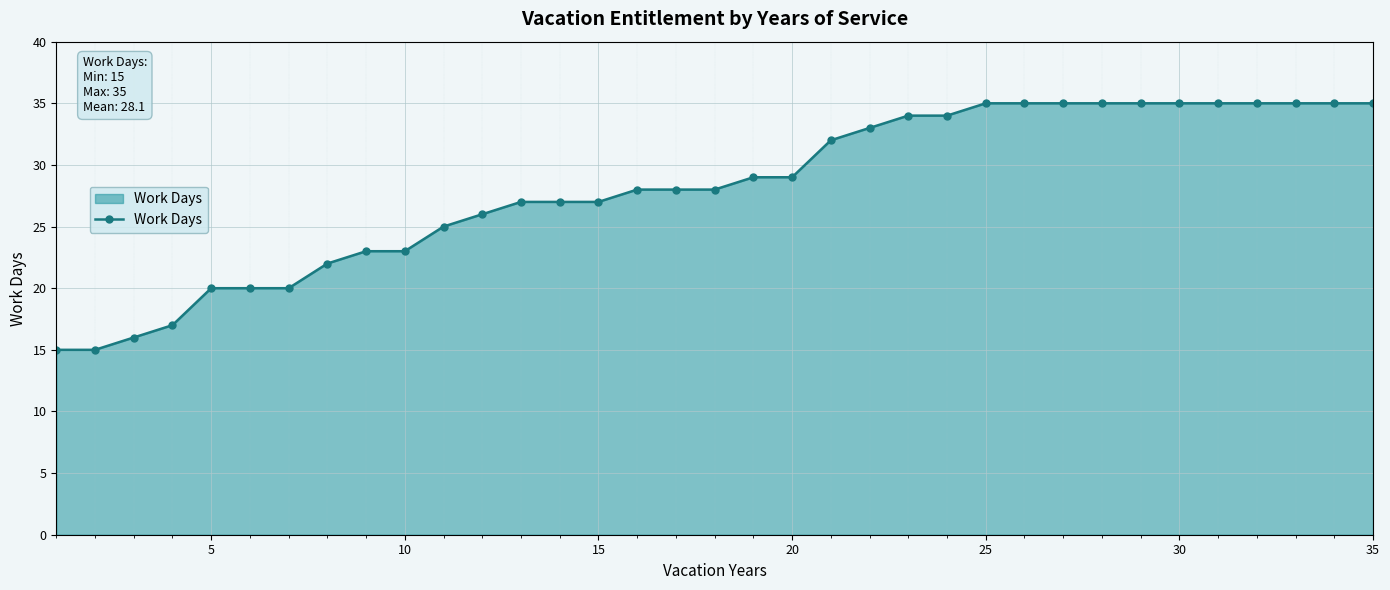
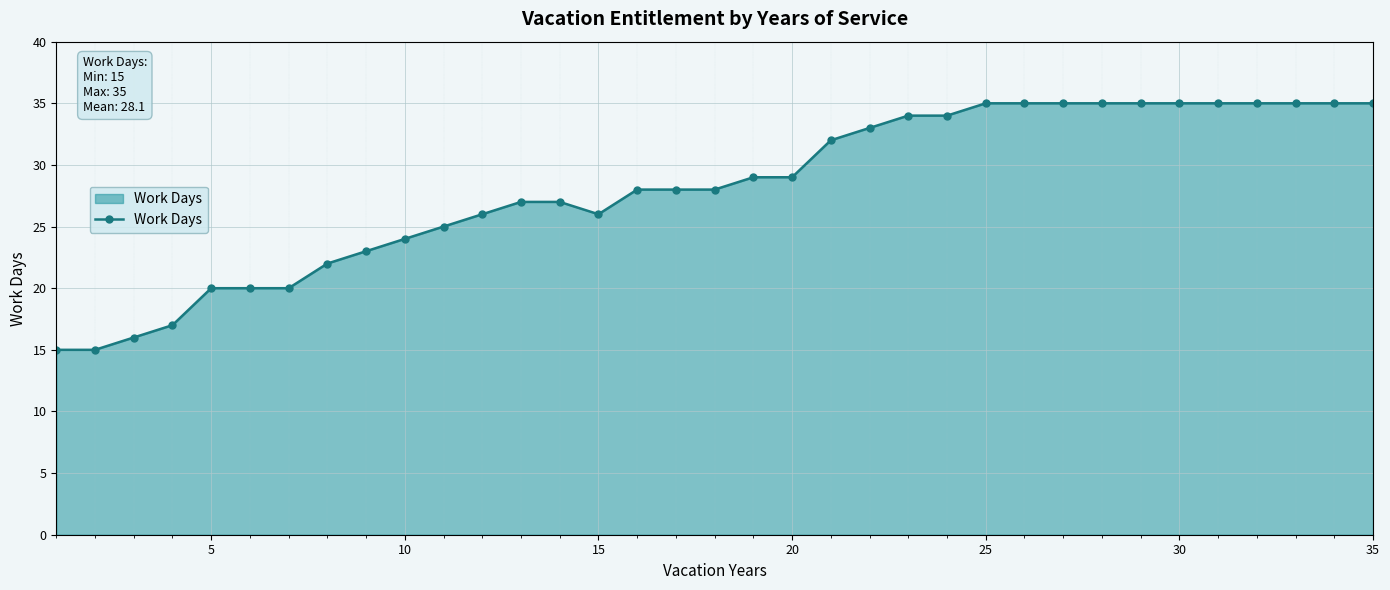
  {
    "5": 20,
-   "10": 23,
-   "15": 27,
+   "10": 24,
+   "15": 26,
    "20": 29,
    "25": 35,
    "30": 35,
    "35": 35
  }
